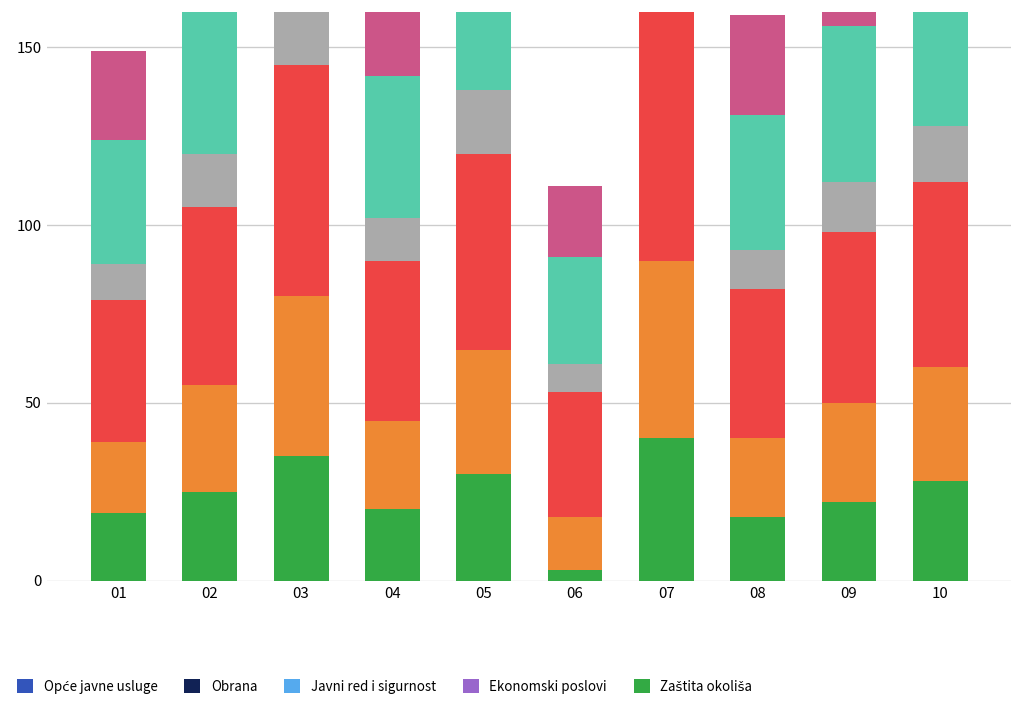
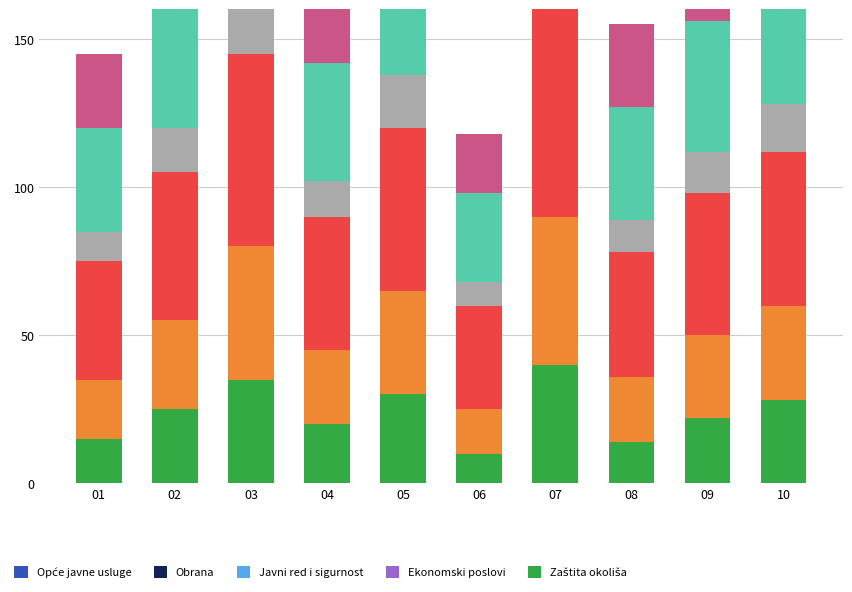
  {
    "Ekonomski poslovi": {
      "01": 0,
      "02": 0,
      "03": 0,
      "04": 0,
      "05": 0,
      "06": 0,
      "07": 0,
      "08": 0,
      "09": 0,
      "10": 0
    },
    "Zaštita okoliša": {
-     "01": 19,
+     "01": 15,
      "02": 25,
      "03": 35,
      "04": 20,
      "05": 30,
-     "06": 3,
+     "06": 10,
      "07": 40,
-     "08": 18,
+     "08": 14,
      "09": 22,
      "10": 28
    }
  }
